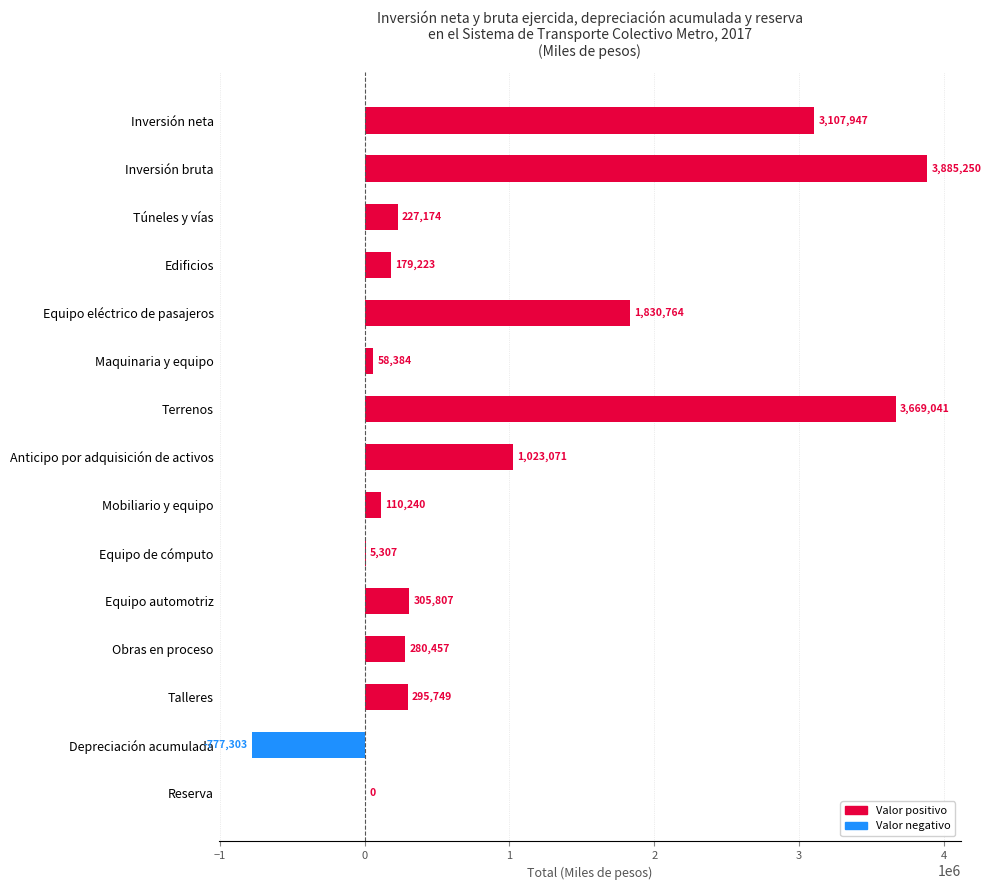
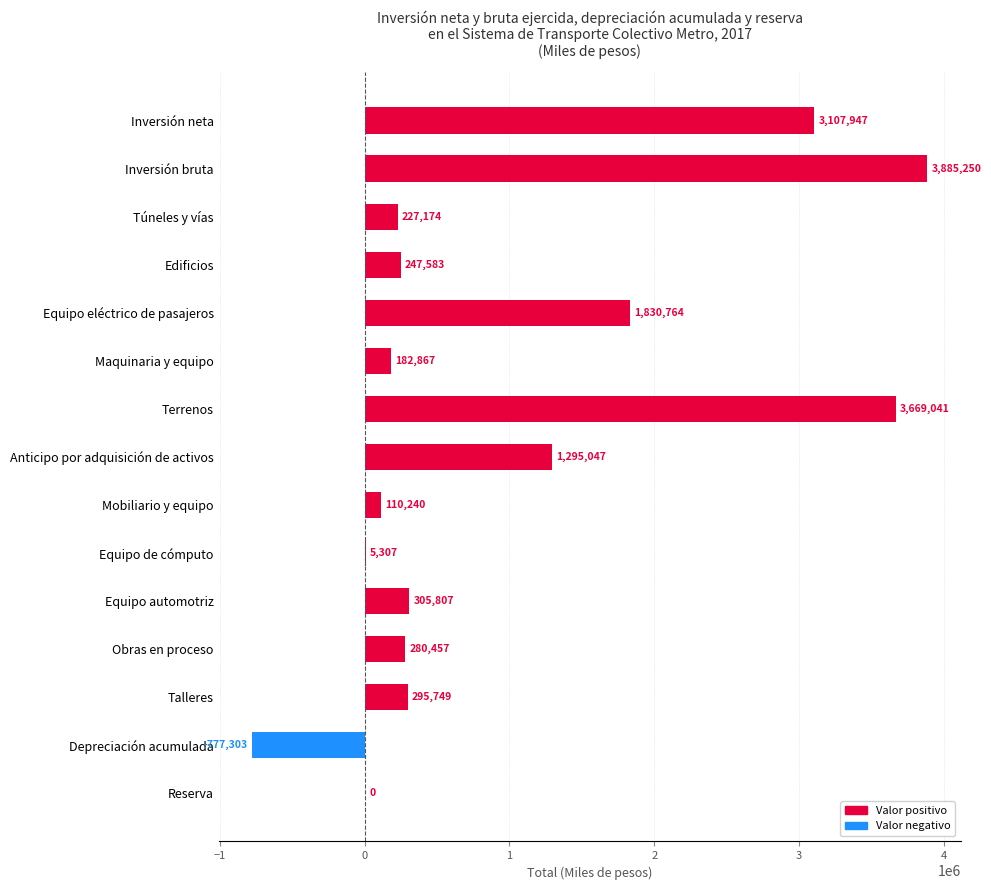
  {
    "Inversión neta": "3,107,947",
    "Inversión bruta": "3,885,250",
    "Túneles y vías": "227,174",
-   "Edificios": "179,223",
+   "Edificios": "247,583",
    "Equipo eléctrico de pasajeros": "1,830,764",
-   "Maquinaria y equipo": "58,384",
+   "Maquinaria y equipo": "182,867",
    "Terrenos": "3,669,041",
-   "Anticipo por adquisición de activos": "1,023,071",
+   "Anticipo por adquisición de activos": "1,295,047",
    "Mobiliario y equipo": "110,240",
    "Equipo de cómputo": "5,307",
    "Equipo automotriz": "305,807",
    "Obras en proceso": "280,457",
    "Talleres": "295,749",
    "Depreciación acumulada": "-777,303",
    "Reserva": "0"
  }
